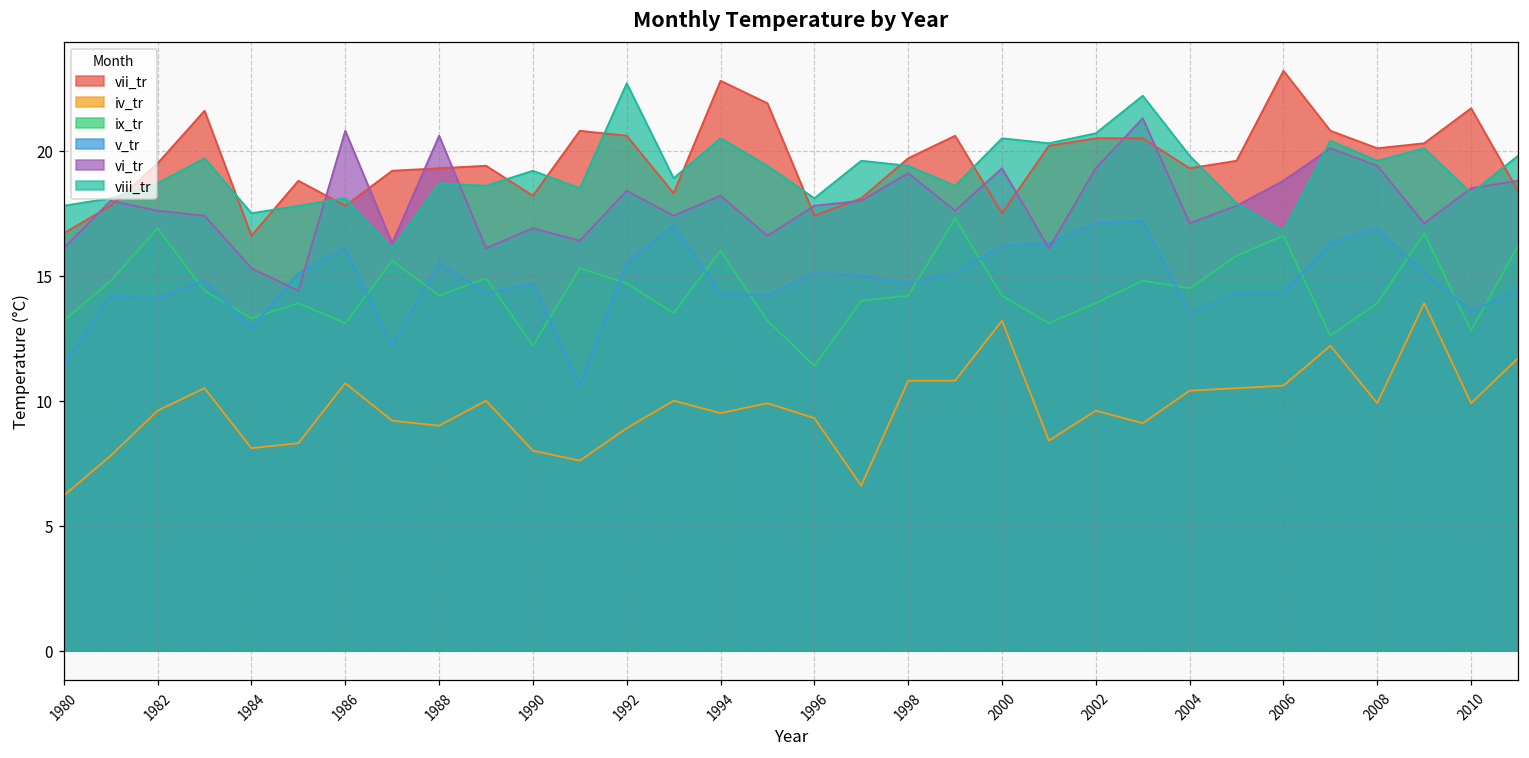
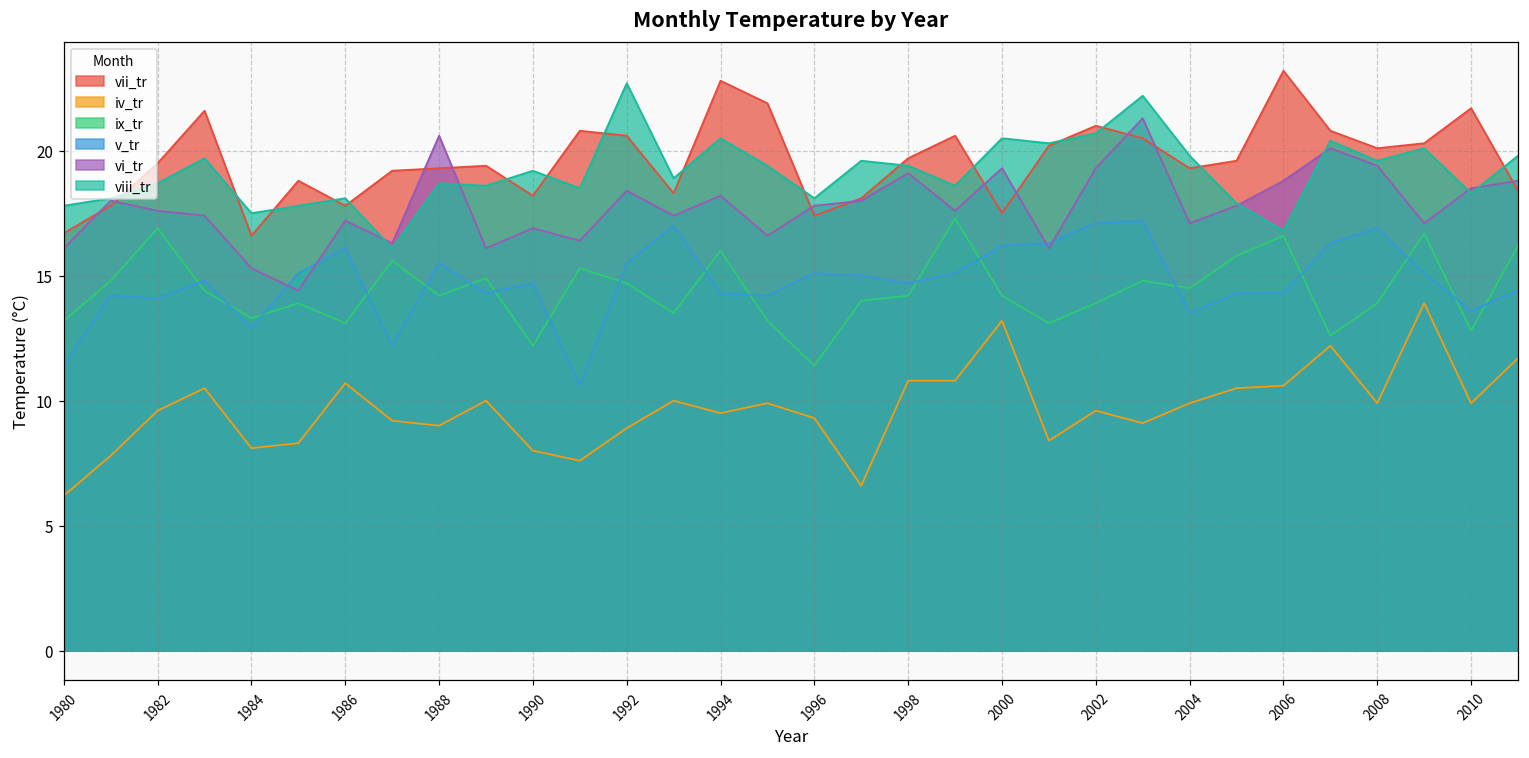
  {
    "vii_tr": {
      "1980": 16.7,
      "1982": 19.5,
      "1984": 16.6,
      "1986": 17.8,
      "1988": 19.3,
      "1990": 18.2,
      "1992": 20.6,
      "1994": 22.8,
      "1996": 17.4,
      "1998": 19.7,
      "2000": 17.5,
-     "2002": 20.5,
+     "2002": 21.0,
      "2004": 19.3,
      "2006": 23.2,
      "2008": 20.1,
      "2010": 21.7
    },
    "iv_tr": {
      "1980": 6.2,
      "1982": 9.6,
      "1984": 8.1,
      "1986": 10.7,
      "1988": 9.0,
      "1990": 8.0,
      "1992": 8.9,
      "1994": 9.5,
      "1996": 9.3,
      "1998": 10.8,
      "2000": 13.2,
      "2002": 9.6,
-     "2004": 10.4,
+     "2004": 9.9,
      "2006": 10.6,
      "2008": 9.9,
      "2010": 9.9
    },
    "v_tr": {
      "1980": 11.4,
      "1982": 14.1,
      "1984": 12.9,
      "1986": 16.1,
      "1988": 15.5,
      "1990": 14.7,
      "1992": 15.5,
      "1994": 14.3,
      "1996": 15.1,
      "1998": 14.7,
      "2000": 16.2,
      "2002": 17.1,
      "2004": 13.5,
      "2006": 14.3,
      "2008": 16.9,
      "2010": 13.6
    },
    "vi_tr": {
      "1980": 16.1,
      "1982": 17.6,
      "1984": 15.3,
-     "1986": 20.8,
+     "1986": 17.2,
      "1988": 20.6,
      "1990": 16.9,
      "1992": 18.4,
      "1994": 18.2,
      "1996": 17.8,
      "1998": 19.1,
      "2000": 19.3,
      "2002": 19.3,
      "2004": 17.1,
      "2006": 18.8,
      "2008": 19.4,
      "2010": 18.5
    }
  }
